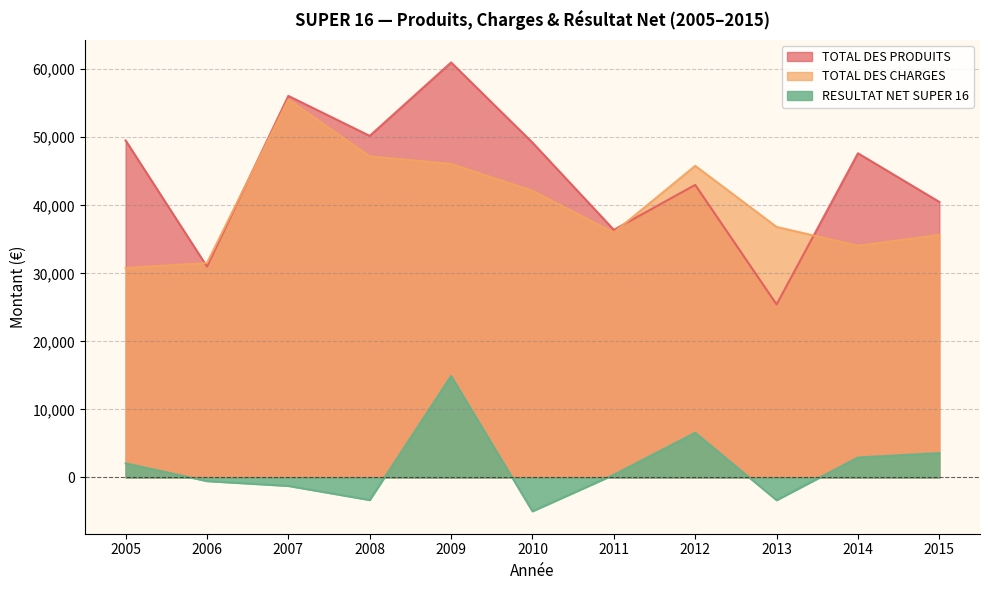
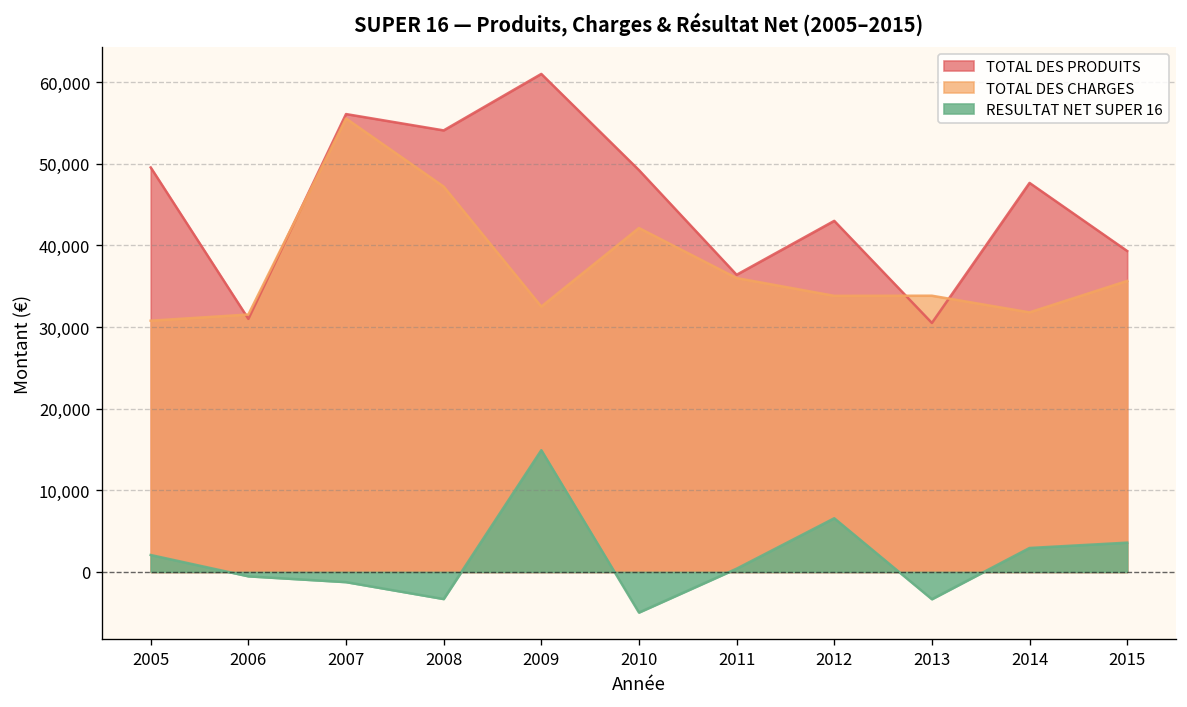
  {
    "TOTAL DES PRODUITS": {
      "2005": "50,000",
      "2006": "31,000",
      "2007": "56,000",
-     "2008": "50,000",
+     "2008": "54,000",
      "2009": "61,000",
      "2010": "49,000",
      "2011": "36,000",
      "2012": "43,000",
-     "2013": "25,000",
+     "2013": "31,000",
      "2014": "48,000",
-     "2015": "41,000"
+     "2015": "39,000"
    },
    "TOTAL DES CHARGES": {
      "2005": "31,000",
      "2006": "32,000",
      "2007": "56,000",
      "2008": "47,000",
-     "2009": "46,000",
+     "2009": "33,000",
      "2010": "42,000",
      "2011": "36,000",
-     "2012": "46,000",
-     "2013": "37,000",
-     "2014": "34,000",
+     "2012": "34,000",
+     "2013": "34,000",
+     "2014": "32,000",
      "2015": "36,000"
    }
  }
